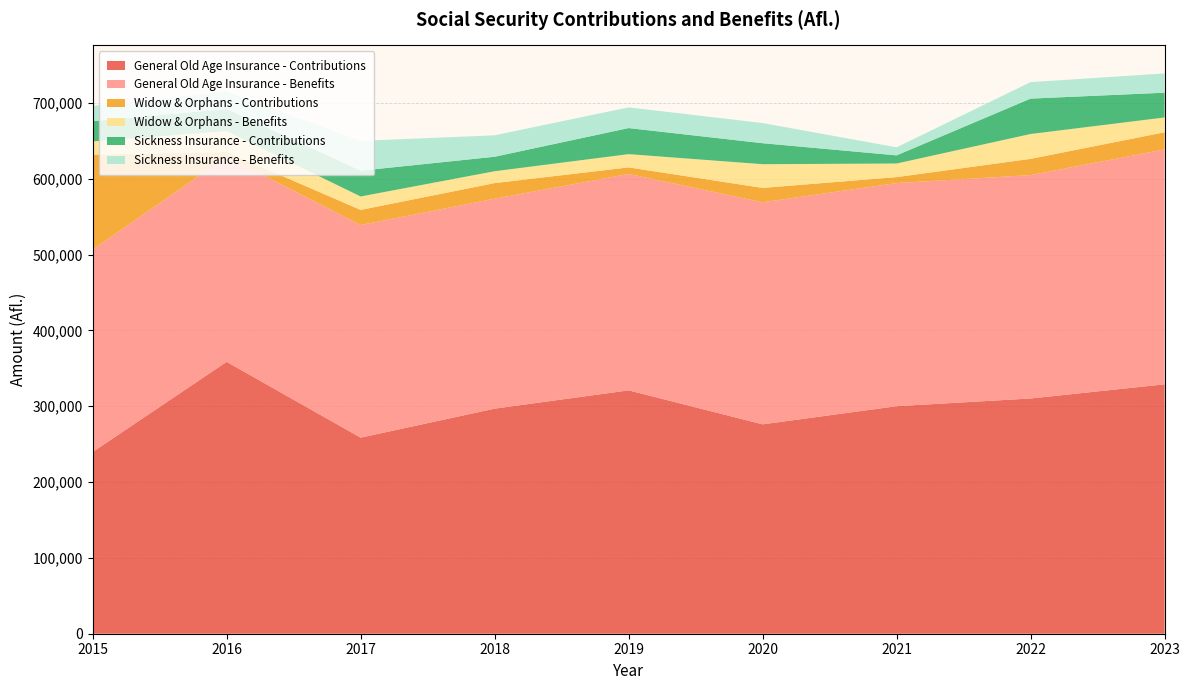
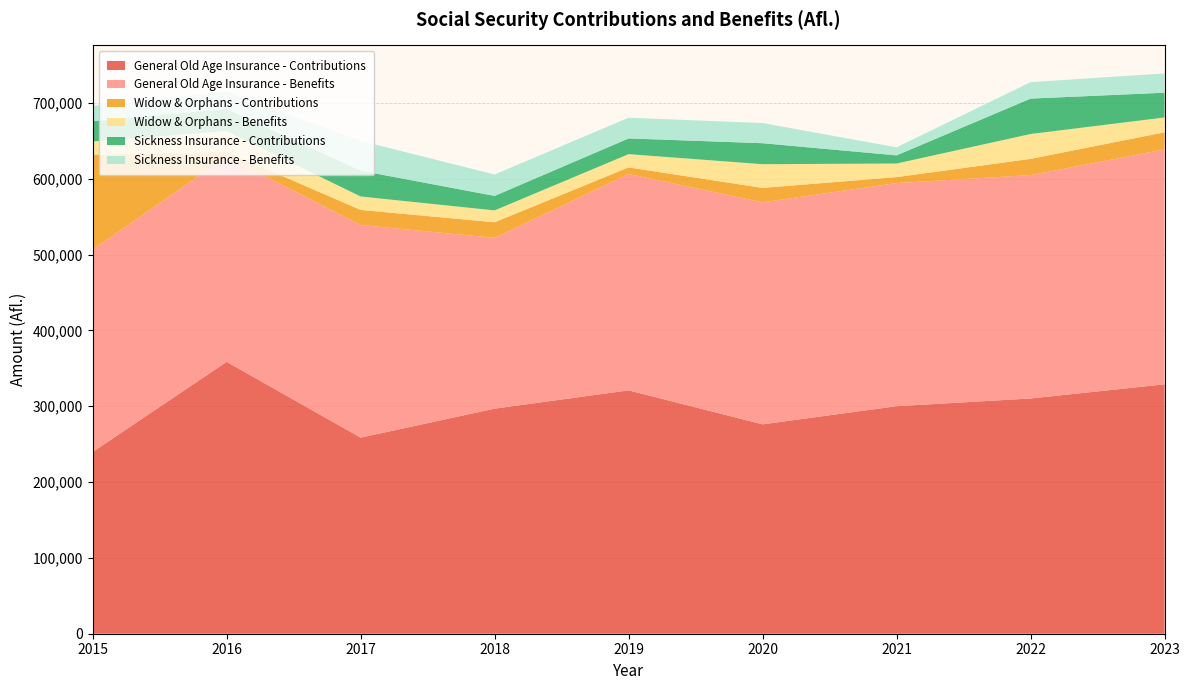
  {
    "General Old Age Insurance - Contributions": {
      "2015": "240,000",
      "2016": "360,000",
      "2017": "260,000",
      "2018": "300,000",
      "2019": "320,000",
      "2020": "280,000",
      "2021": "300,000",
      "2022": "310,000",
      "2023": "330,000"
    },
    "General Old Age Insurance - Benefits": {
      "2015": "270,000",
      "2017": "280,000",
-     "2018": "280,000",
+     "2018": "230,000",
      "2019": "290,000",
      "2020": "290,000",
      "2021": "290,000",
      "2022": "290,000",
      "2023": "310,000"
    },
    "Widow & Orphans - Contributions": {
      "2015": "130,000",
      "2017": "20,000",
      "2018": "20,000",
      "2019": "10,000",
      "2020": "20,000",
      "2021": "10,000",
      "2022": "20,000",
      "2023": "20,000"
    },
    "Widow & Orphans - Benefits": {
      "2015": "20,000",
      "2017": "20,000",
      "2018": "20,000",
      "2019": "20,000",
      "2020": "30,000",
      "2021": "20,000",
      "2022": "30,000",
      "2023": "20,000"
    },
    "Sickness Insurance - Contributions": {
      "2015": "30,000",
      "2018": "20,000",
-     "2019": "30,000",
+     "2019": "20,000",
      "2020": "30,000",
      "2021": "10,000",
      "2022": "50,000",
      "2023": "30,000"
    },
    "Sickness Insurance - Benefits": {
      "2015": "20,000",
      "2018": "30,000",
      "2019": "30,000",
      "2020": "30,000",
      "2021": "10,000",
      "2022": "20,000",
      "2023": "30,000"
    }
  }
